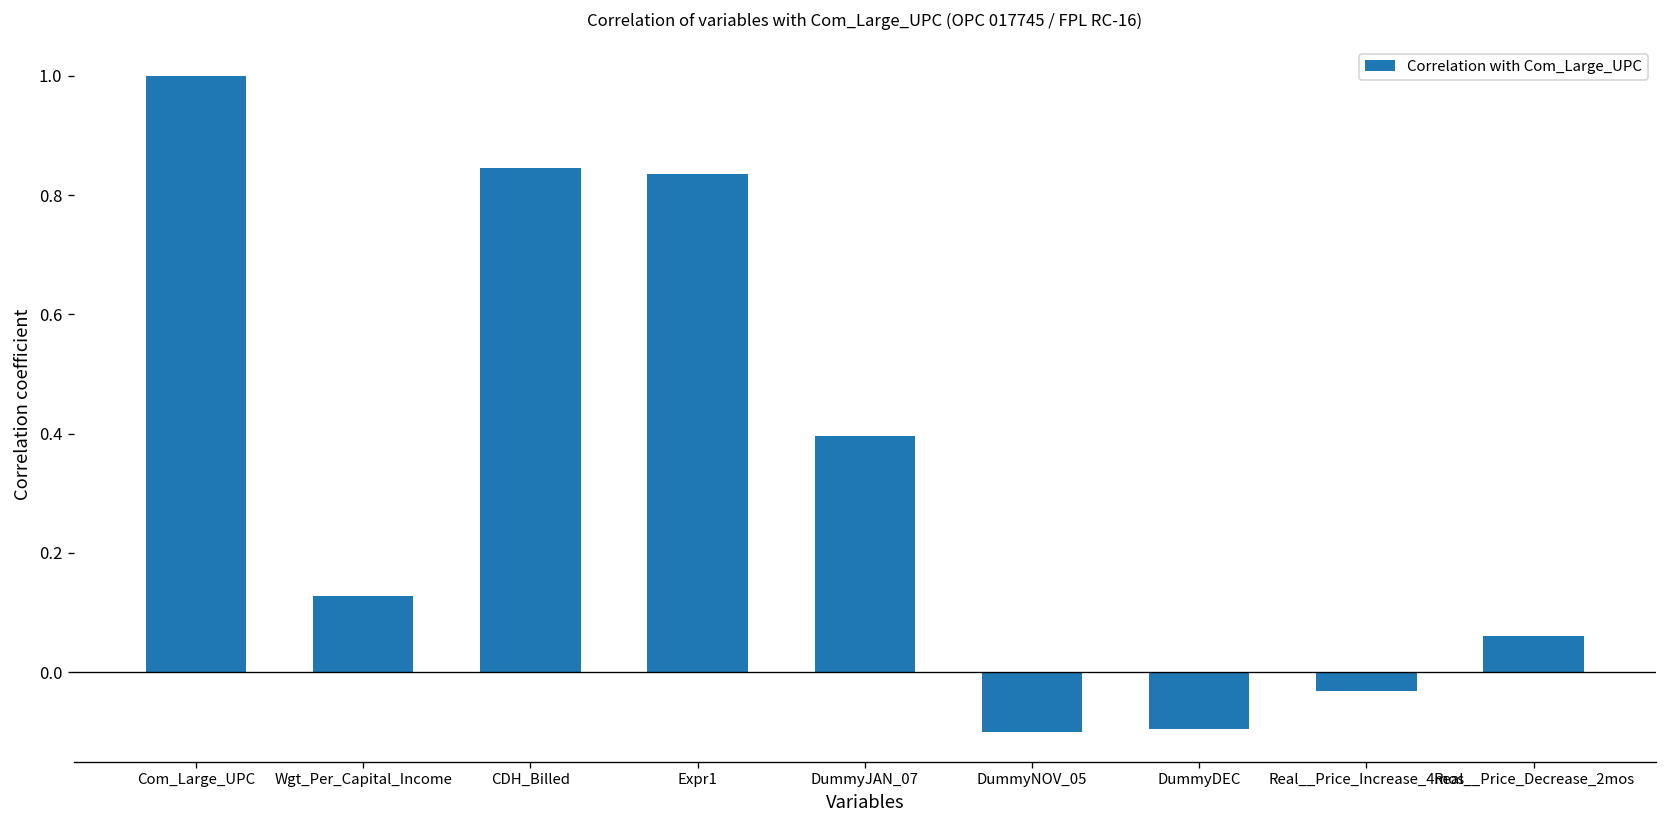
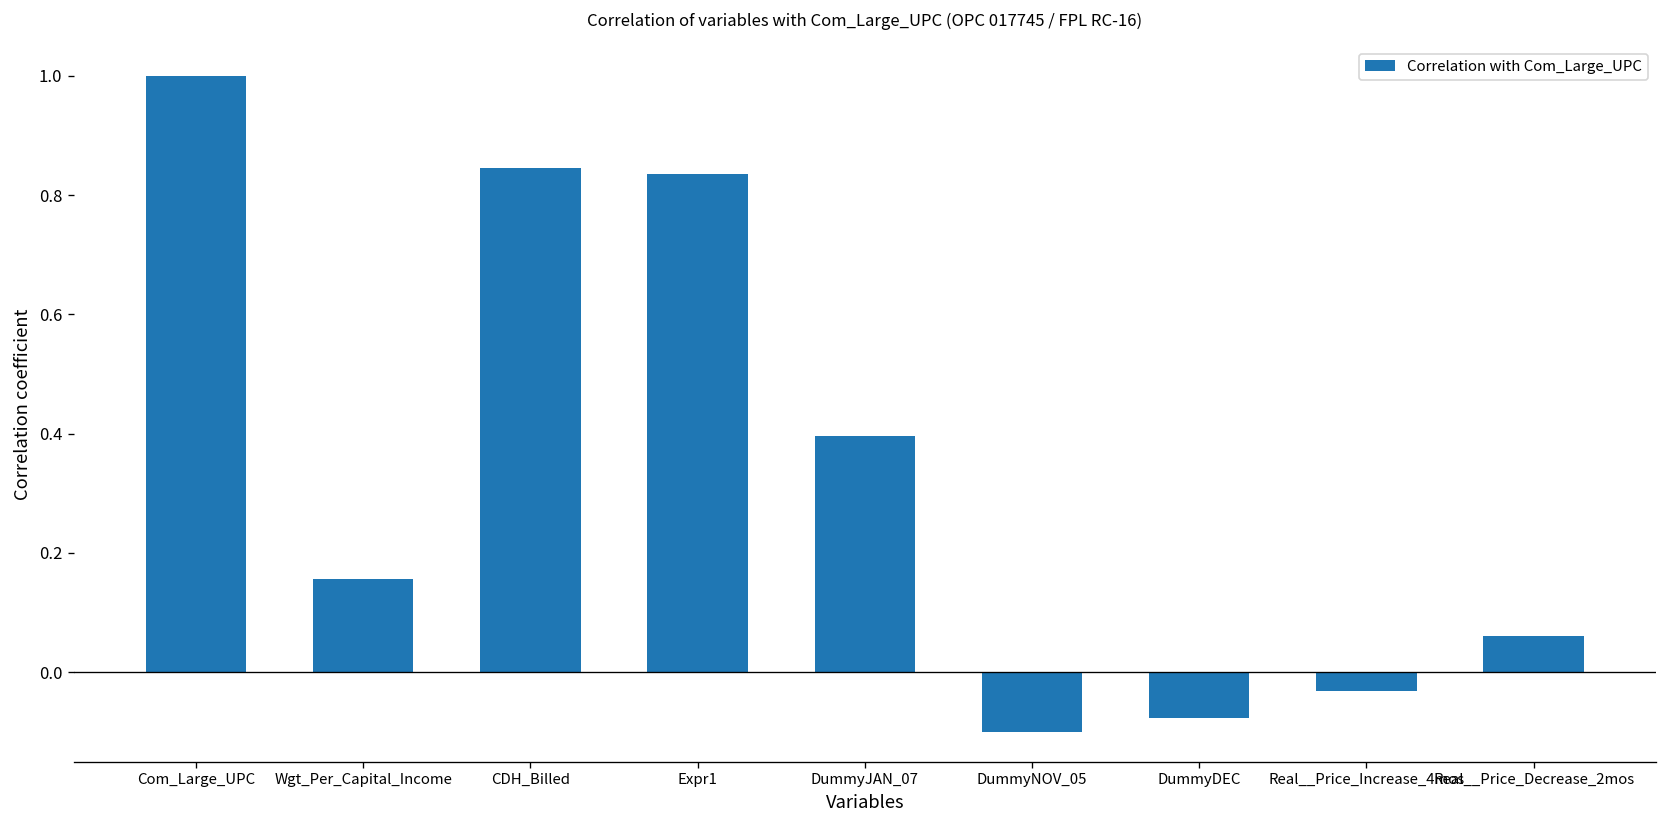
  {
    "Com_Large_UPC": 1.00,
-   "Wgt_Per_Capital_Income": 0.13,
+   "Wgt_Per_Capital_Income": 0.16,
    "CDH_Billed": 0.84,
    "Expr1": 0.84,
    "DummyJAN_07": 0.40,
    "DummyNOV_05": -0.10,
-   "DummyDEC": -0.10
+   "DummyDEC": -0.08
  }
